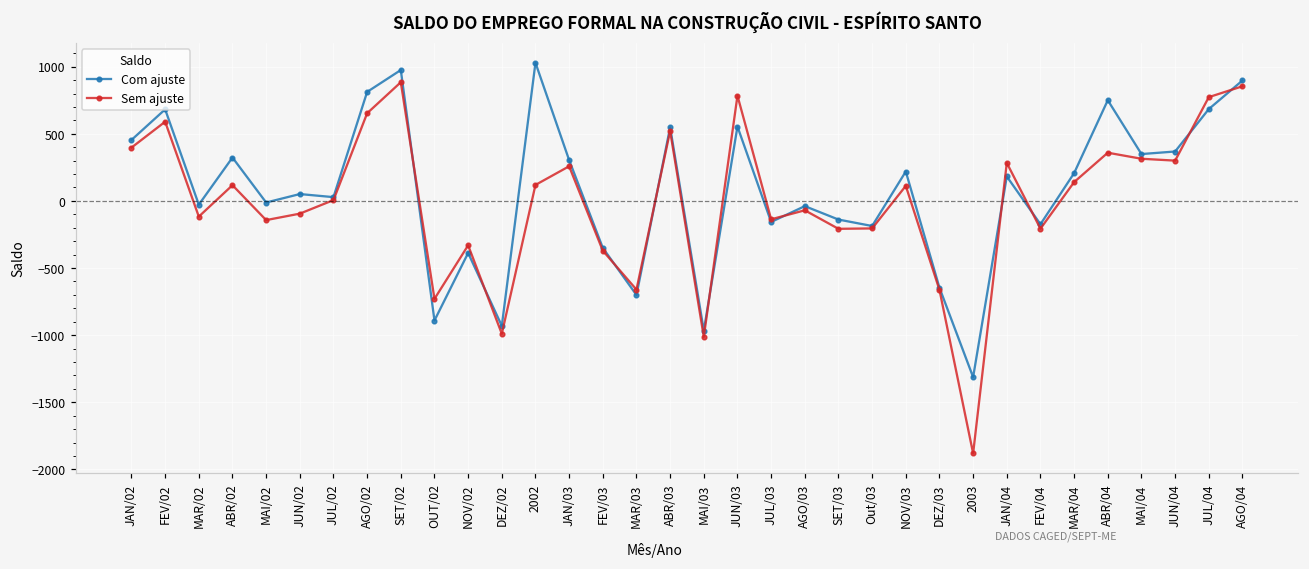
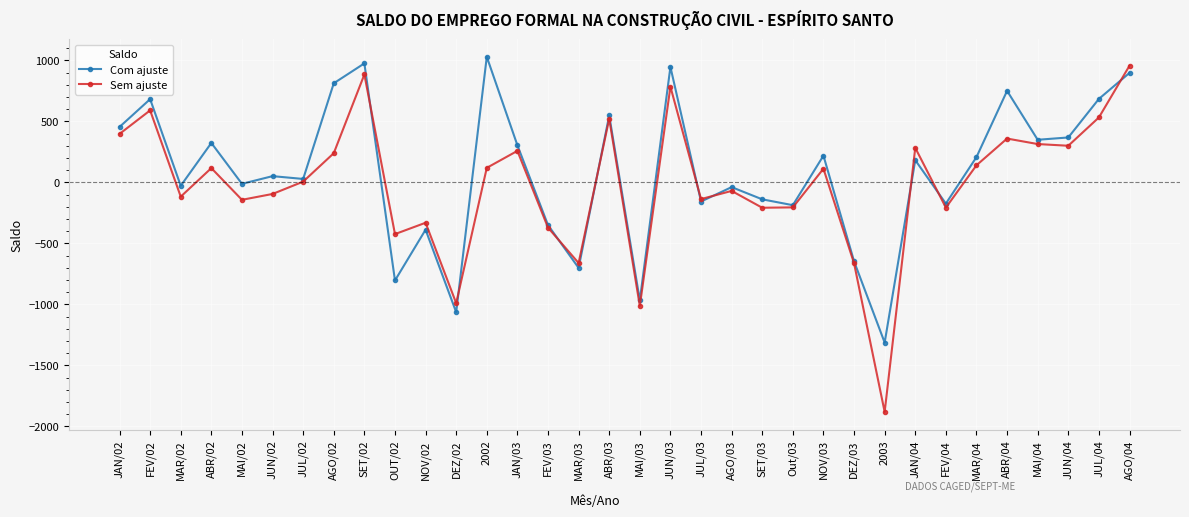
  {
    "Com ajuste": {
      "JAN/02": 450,
      "FEV/02": 680,
      "MAR/02": -30,
      "ABR/02": 320,
      "MAI/02": -10,
      "JUN/02": 50,
      "JUL/02": 30,
      "AGO/02": 810,
      "SET/02": 980,
-     "OUT/02": -890,
+     "OUT/02": -800,
      "NOV/02": -390,
-     "DEZ/02": -930,
+     "DEZ/02": -1060,
      "2002": 1030,
      "JAN/03": 300,
      "MAR/03": -700,
      "ABR/03": 550,
      "MAI/03": -970,
-     "JUN/03": 550,
+     "JUN/03": 950,
      "AGO/03": -40,
      "SET/03": -140,
      "NOV/03": 220,
      "2003": -1310,
      "JAN/04": 180,
      "FEV/04": -170,
      "MAR/04": 210,
      "ABR/04": 750,
      "MAI/04": 350,
      "JUN/04": 370,
      "JUL/04": 680,
      "AGO/04": 900
    },
    "Sem ajuste": {
      "JAN/02": 400,
      "FEV/02": 590,
      "MAR/02": -120,
      "ABR/02": 120,
      "MAI/02": -140,
      "JUN/02": -100,
      "JUL/02": 10,
-     "AGO/02": 650,
+     "AGO/02": 240,
      "SET/02": 880,
-     "OUT/02": -730,
+     "OUT/02": -420,
      "NOV/02": -330,
      "DEZ/02": -990,
      "2002": 120,
      "JAN/03": 260,
      "MAR/03": -660,
      "ABR/03": 520,
      "MAI/03": -1010,
      "JUN/03": 780,
      "AGO/03": -70,
      "SET/03": -210,
      "NOV/03": 110,
      "2003": -1880,
      "JAN/04": 280,
      "FEV/04": -210,
      "MAR/04": 140,
      "ABR/04": 360,
      "MAI/04": 310,
      "JUN/04": 300,
-     "JUL/04": 770,
-     "AGO/04": 850
+     "JUL/04": 530,
+     "AGO/04": 960
    }
  }
